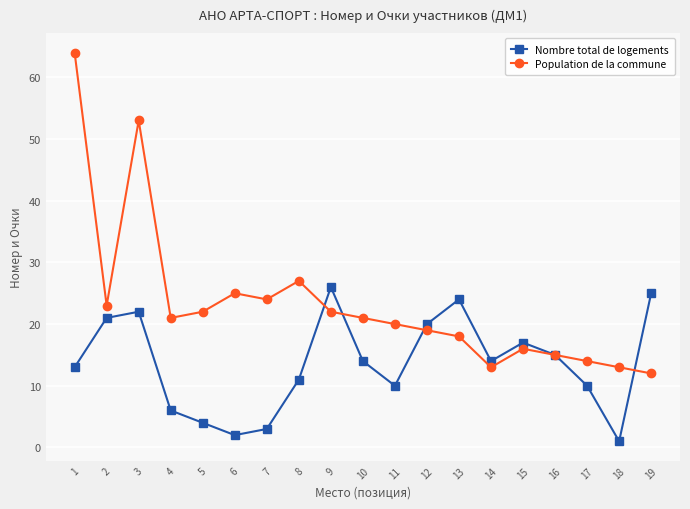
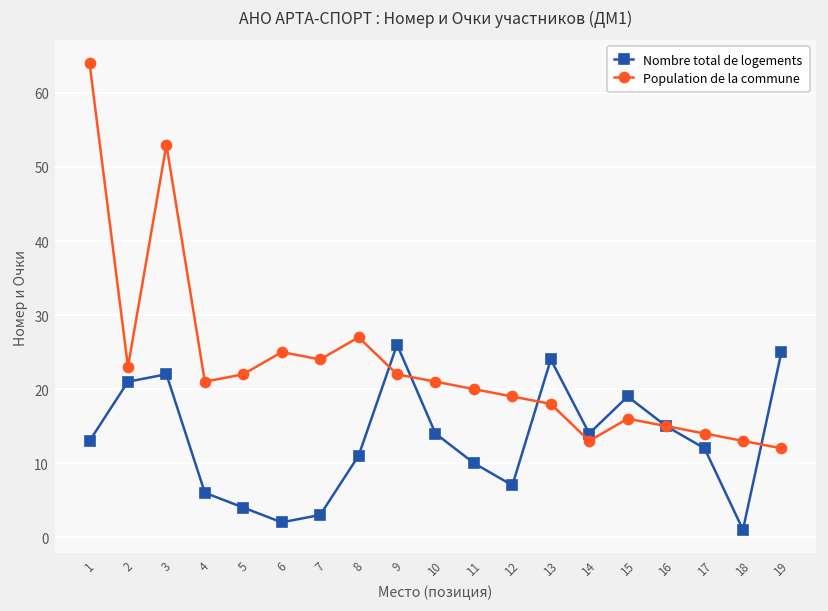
  {
    "Nombre total de logements": {
      "1": 13,
      "2": 21,
      "3": 22,
      "4": 6,
      "5": 4,
      "6": 2,
      "7": 3,
      "8": 11,
      "9": 26,
      "10": 14,
      "11": 10,
-     "12": 20,
+     "12": 7,
      "13": 24,
      "14": 14,
-     "15": 17,
-     "17": 10,
+     "15": 19,
+     "17": 12,
      "18": 1,
      "19": 25
    },
    "Population de la commune": {
      "1": 64,
      "2": 23,
      "3": 53,
      "4": 21,
      "5": 22,
      "6": 25,
      "7": 24,
      "8": 27,
      "9": 22,
      "10": 21,
      "11": 20,
      "12": 19,
      "13": 18,
      "14": 13,
      "15": 16,
      "17": 14,
      "18": 13,
      "19": 12
    }
  }
